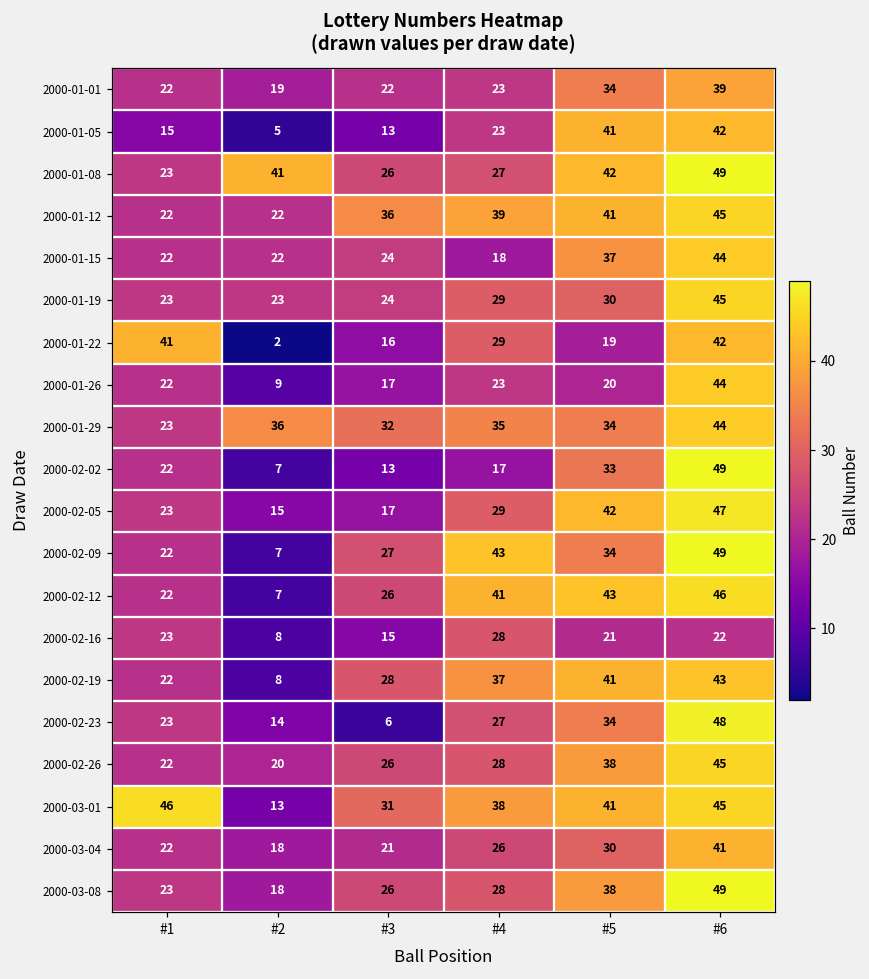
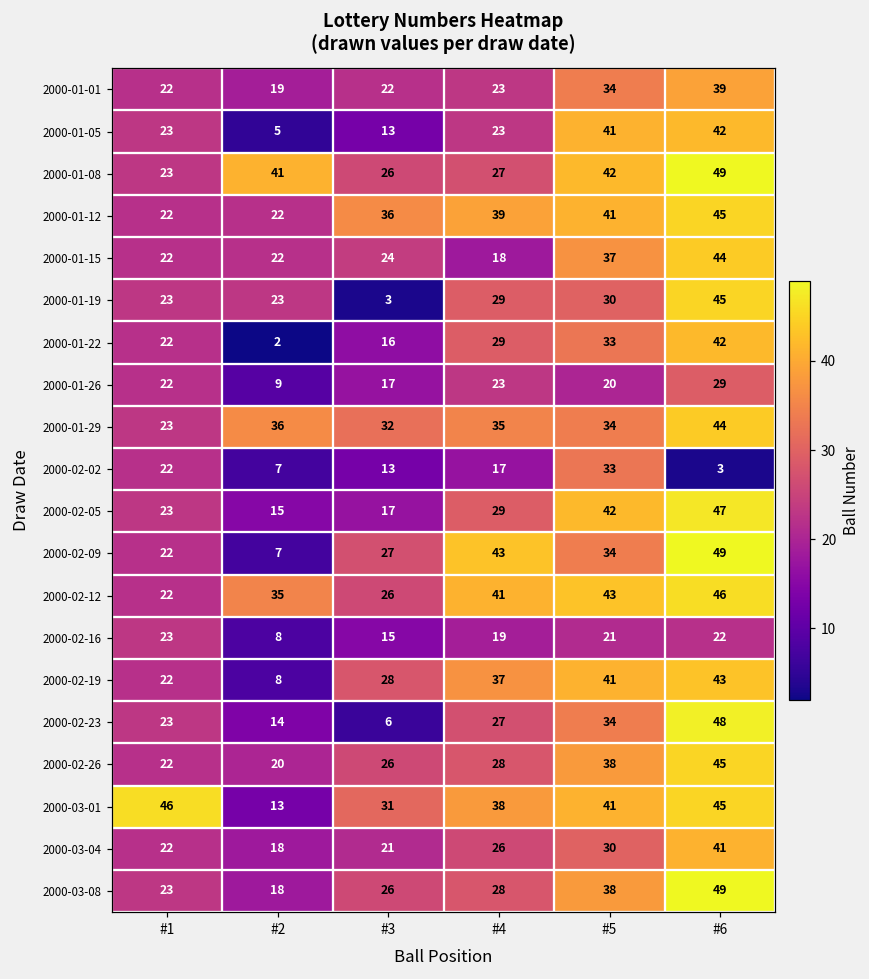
  {
    "2000-01-01": {
      "#1": 22,
      "#2": 19,
      "#3": 22,
      "#4": 23,
      "#5": 34,
      "#6": 39
    },
    "2000-01-05": {
-     "#1": 15,
+     "#1": 23,
      "#2": 5,
      "#3": 13,
      "#4": 23,
      "#5": 41,
      "#6": 42
    },
    "2000-01-08": {
      "#1": 23,
      "#2": 41,
      "#3": 26,
      "#4": 27,
      "#5": 42,
      "#6": 49
    },
    "2000-01-12": {
      "#1": 22,
      "#2": 22,
      "#3": 36,
      "#4": 39,
      "#5": 41,
      "#6": 45
    },
    "2000-01-15": {
      "#1": 22,
      "#2": 22,
      "#3": 24,
      "#4": 18,
      "#5": 37,
      "#6": 44
    },
    "2000-01-19": {
      "#1": 23,
      "#2": 23,
-     "#3": 24,
+     "#3": 3,
      "#4": 29,
      "#5": 30,
      "#6": 45
    },
    "2000-01-22": {
-     "#1": 41,
+     "#1": 22,
      "#2": 2,
      "#3": 16,
      "#4": 29,
-     "#5": 19,
+     "#5": 33,
      "#6": 42
    },
    "2000-01-26": {
      "#1": 22,
      "#2": 9,
      "#3": 17,
      "#4": 23,
      "#5": 20,
-     "#6": 44
+     "#6": 29
    },
    "2000-01-29": {
      "#1": 23,
      "#2": 36,
      "#3": 32,
      "#4": 35,
      "#5": 34,
      "#6": 44
    },
    "2000-02-02": {
      "#1": 22,
      "#2": 7,
      "#3": 13,
      "#4": 17,
      "#5": 33,
-     "#6": 49
+     "#6": 3
    },
    "2000-02-05": {
      "#1": 23,
      "#2": 15,
      "#3": 17,
      "#4": 29,
      "#5": 42,
      "#6": 47
    },
    "2000-02-09": {
      "#1": 22,
      "#2": 7,
      "#3": 27,
      "#4": 43,
      "#5": 34,
      "#6": 49
    },
    "2000-02-12": {
      "#1": 22,
-     "#2": 7,
+     "#2": 35,
      "#3": 26,
      "#4": 41,
      "#5": 43,
      "#6": 46
    },
    "2000-02-16": {
      "#1": 23,
      "#2": 8,
      "#3": 15,
-     "#4": 28,
+     "#4": 19,
      "#5": 21,
      "#6": 22
    },
    "2000-02-19": {
      "#1": 22,
      "#2": 8,
      "#3": 28,
      "#4": 37,
      "#5": 41,
      "#6": 43
    },
    "2000-02-23": {
      "#1": 23,
      "#2": 14,
      "#3": 6,
      "#4": 27,
      "#5": 34,
      "#6": 48
    },
    "2000-02-26": {
      "#1": 22,
      "#2": 20,
      "#3": 26,
      "#4": 28,
      "#5": 38,
      "#6": 45
    },
    "2000-03-01": {
      "#1": 46,
      "#2": 13,
      "#3": 31,
      "#4": 38,
      "#5": 41,
      "#6": 45
    },
    "2000-03-04": {
      "#1": 22,
      "#2": 18,
      "#3": 21,
      "#4": 26,
      "#5": 30,
      "#6": 41
    },
    "2000-03-08": {
      "#1": 23,
      "#2": 18,
      "#3": 26,
      "#4": 28,
      "#5": 38,
      "#6": 49
    }
  }
